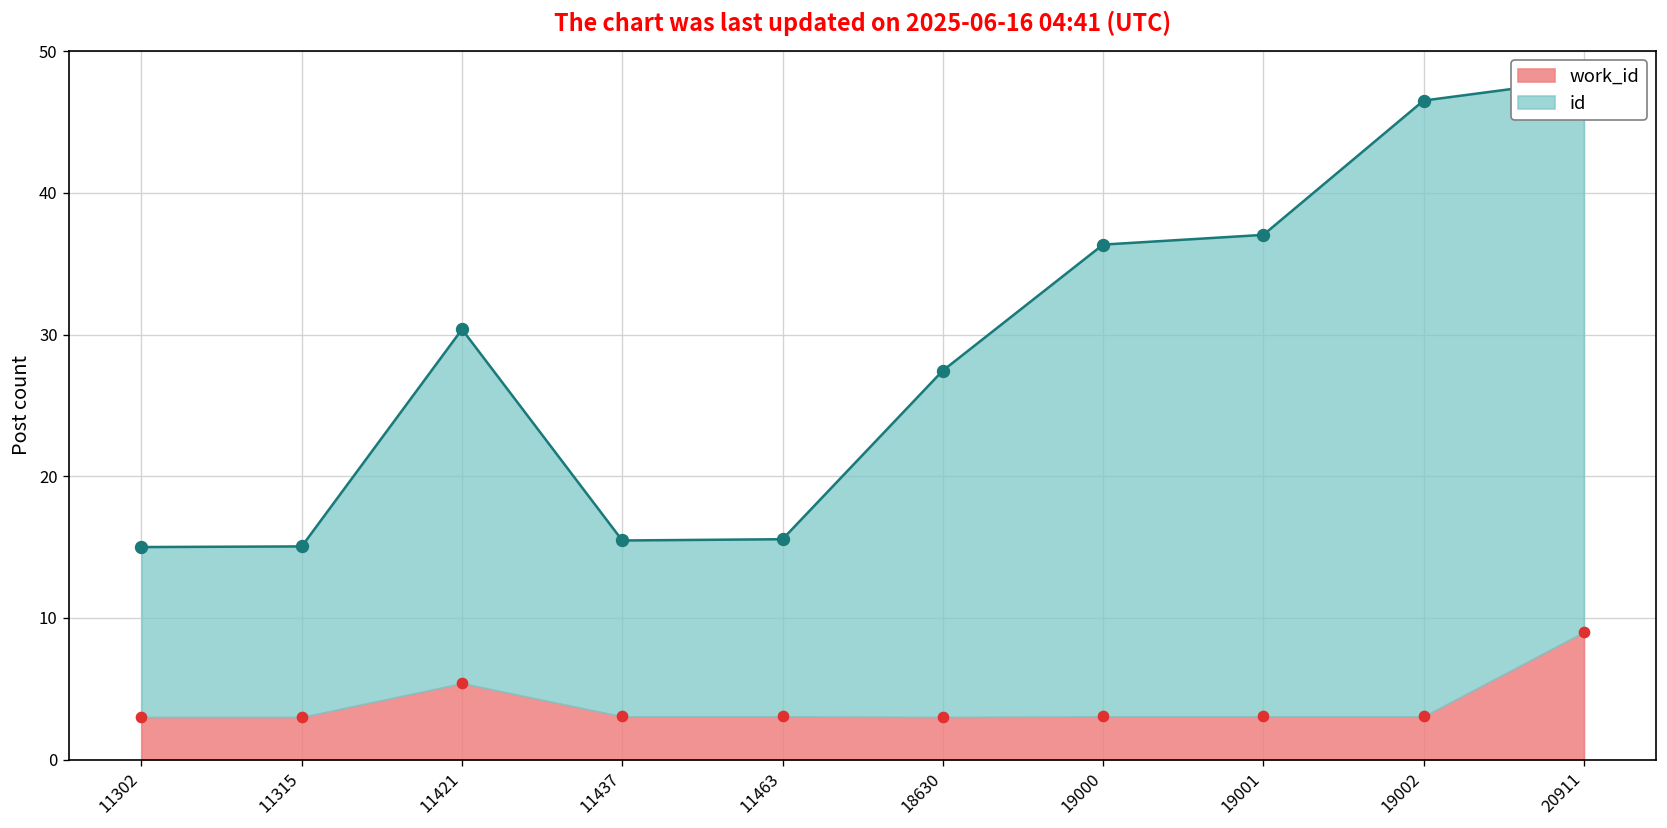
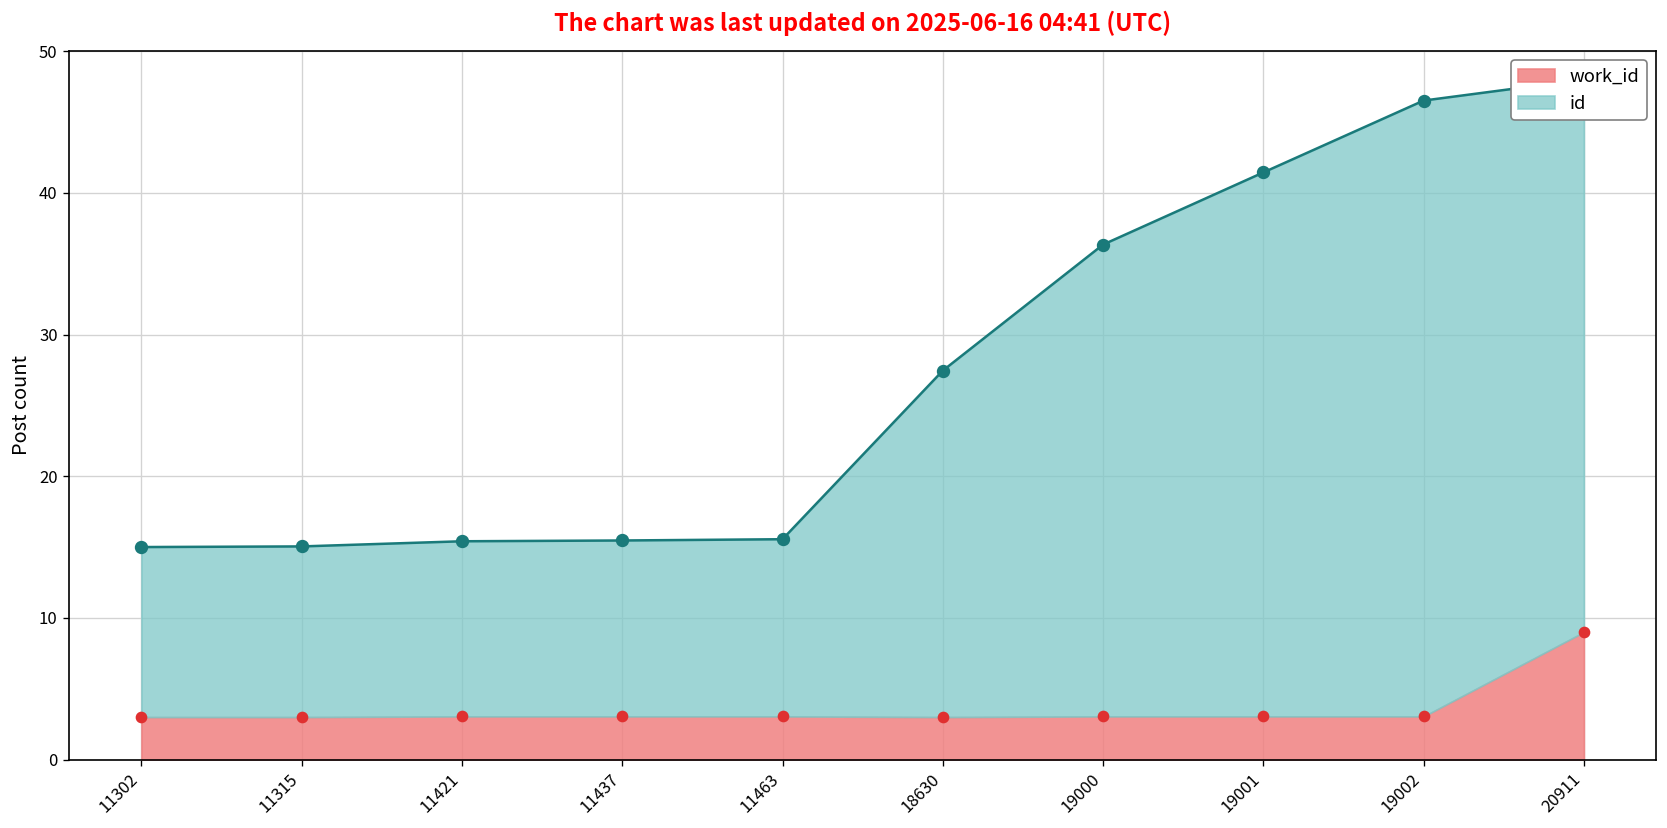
  {
    "work_id": {
      "11302": 3.0,
      "11315": 3.0,
-     "11421": 5.4,
+     "11421": 3.0,
      "11437": 3.0,
      "11463": 3.0,
      "18630": 3.0,
      "19000": 3.0,
      "19001": 3.0,
      "19002": 3.0,
      "20911": 9.0
    },
    "id": {
-     "11421": 30.4,
-     "19001": 37.0
+     "11421": 15.4,
+     "19001": 41.4
    }
  }
